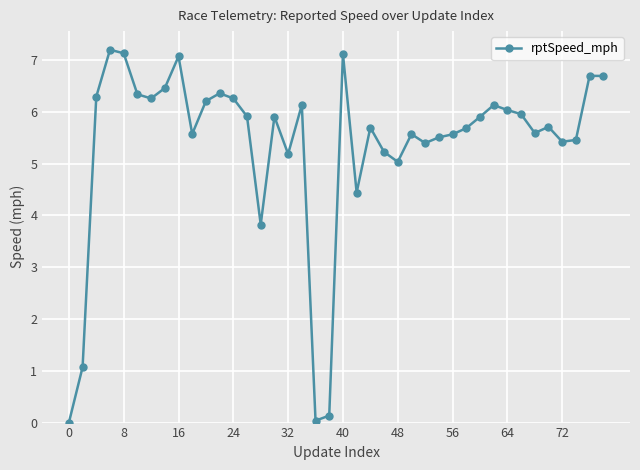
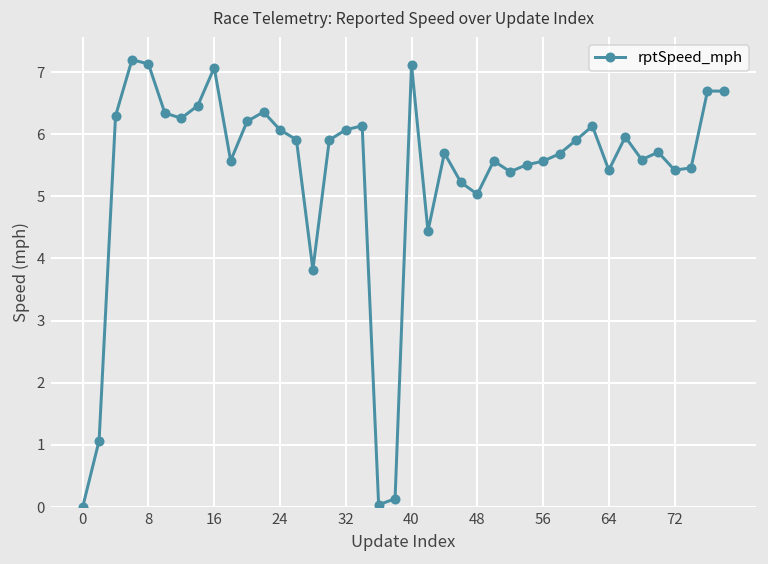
  {
    "0": 0.0,
    "8": 7.1,
    "16": 7.1,
-   "24": 6.3,
-   "32": 5.2,
+   "24": 6.1,
+   "32": 6.1,
    "40": 7.1,
    "48": 5.0,
    "56": 5.6,
-   "64": 6.0,
+   "64": 5.4,
    "72": 5.4
  }
